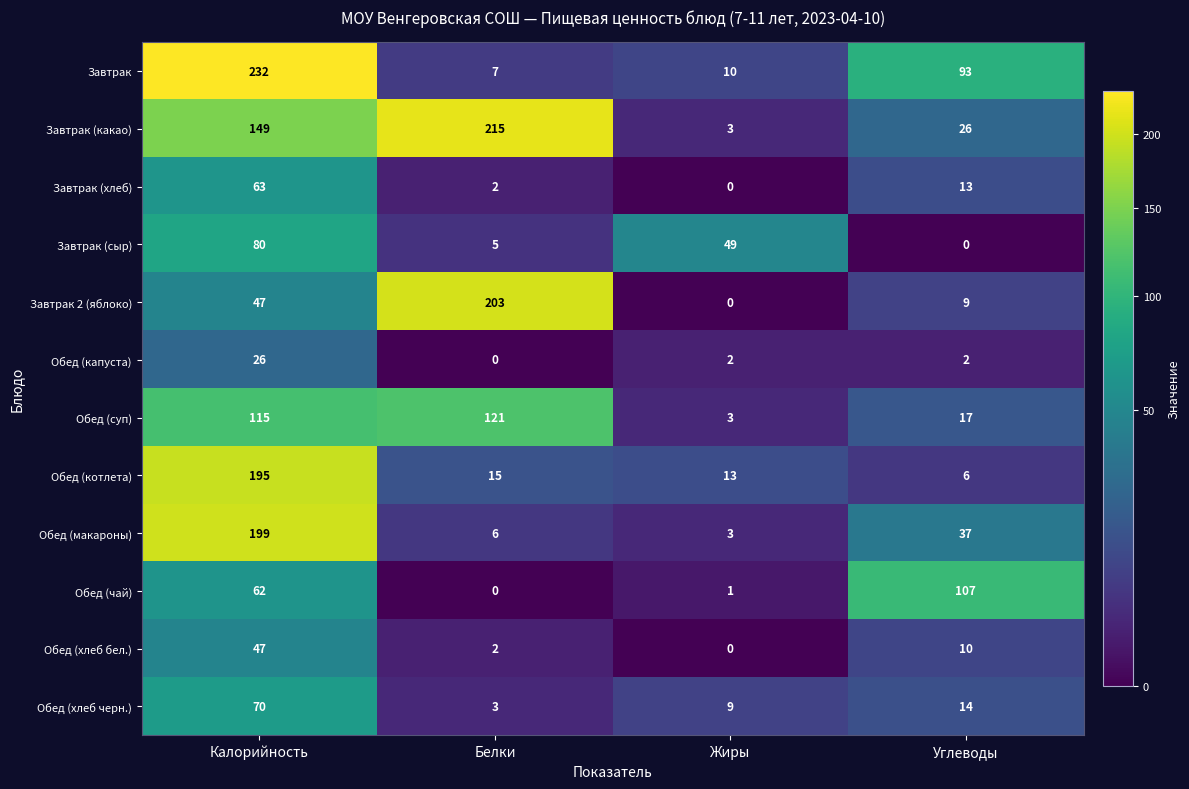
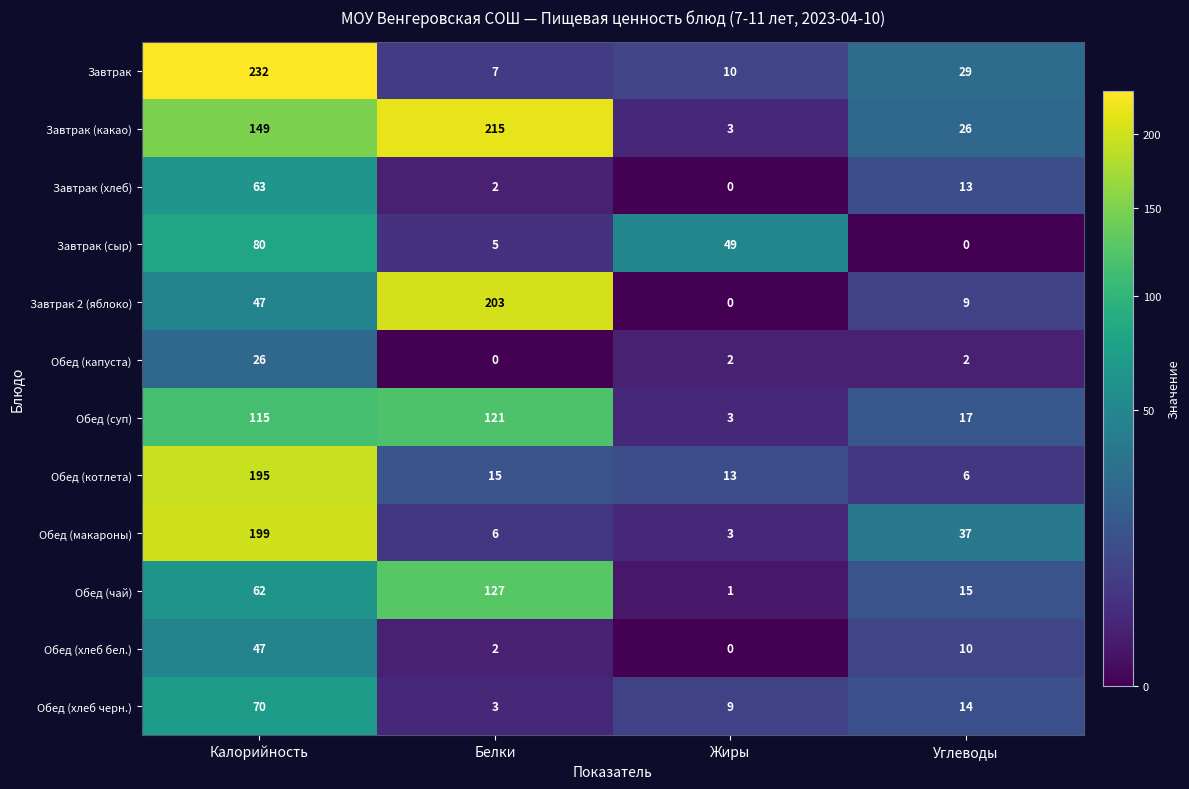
  {
    "Завтрак": {
      "Калорийность": 232,
      "Белки": 7,
      "Жиры": 10,
-     "Углеводы": 93
+     "Углеводы": 29
    },
    "Завтрак (какао)": {
      "Калорийность": 149,
      "Белки": 215,
      "Жиры": 3,
      "Углеводы": 26
    },
    "Завтрак (хлеб)": {
      "Калорийность": 63,
      "Белки": 2,
      "Жиры": 0,
      "Углеводы": 13
    },
    "Завтрак (сыр)": {
      "Калорийность": 80,
      "Белки": 5,
      "Жиры": 49,
      "Углеводы": 0
    },
    "Завтрак 2 (яблоко)": {
      "Калорийность": 47,
      "Белки": 203,
      "Жиры": 0,
      "Углеводы": 9
    },
    "Обед (капуста)": {
      "Калорийность": 26,
      "Белки": 0,
      "Жиры": 2,
      "Углеводы": 2
    },
    "Обед (суп)": {
      "Калорийность": 115,
      "Белки": 121,
      "Жиры": 3,
      "Углеводы": 17
    },
    "Обед (котлета)": {
      "Калорийность": 195,
      "Белки": 15,
      "Жиры": 13,
      "Углеводы": 6
    },
    "Обед (макароны)": {
      "Калорийность": 199,
      "Белки": 6,
      "Жиры": 3,
      "Углеводы": 37
    },
    "Обед (чай)": {
      "Калорийность": 62,
-     "Белки": 0,
+     "Белки": 127,
      "Жиры": 1,
-     "Углеводы": 107
+     "Углеводы": 15
    },
    "Обед (хлеб бел.)": {
      "Калорийность": 47,
      "Белки": 2,
      "Жиры": 0,
      "Углеводы": 10
    },
    "Обед (хлеб черн.)": {
      "Калорийность": 70,
      "Белки": 3,
      "Жиры": 9,
      "Углеводы": 14
    }
  }
